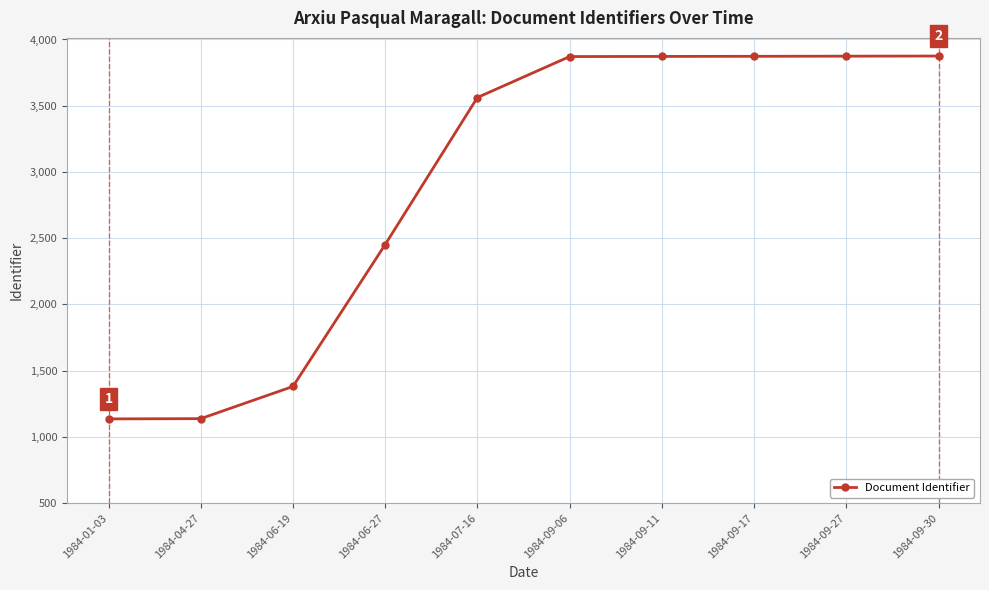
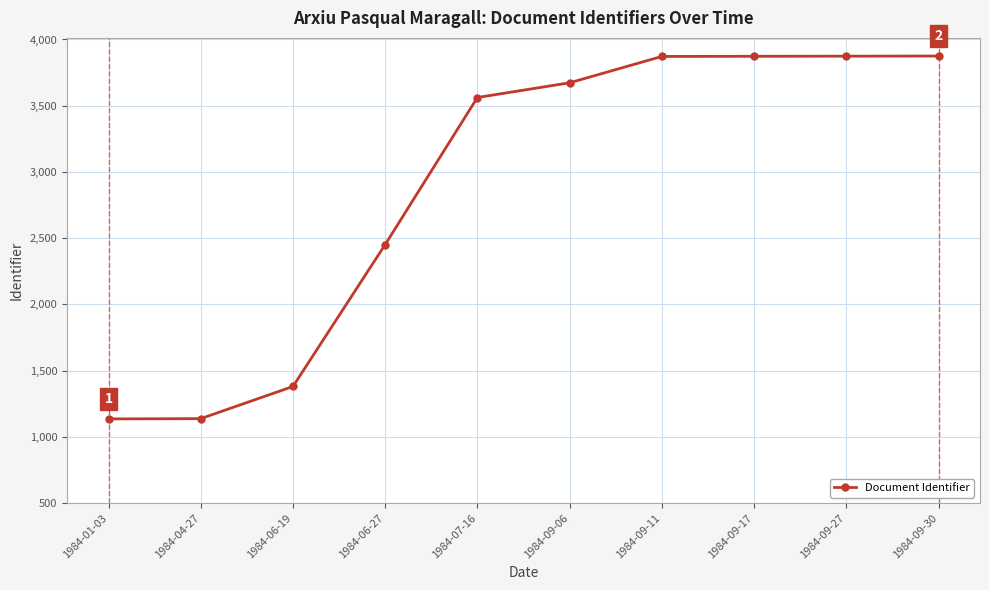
  {
    "1984-04-27": "1,140",
    "1984-06-19": "1,380",
    "1984-06-27": "2,450",
    "1984-07-16": "3,560",
-   "1984-09-06": "3,870",
+   "1984-09-06": "3,670",
    "1984-09-11": "3,870",
    "1984-09-17": "3,870",
    "1984-09-27": "3,870"
  }
